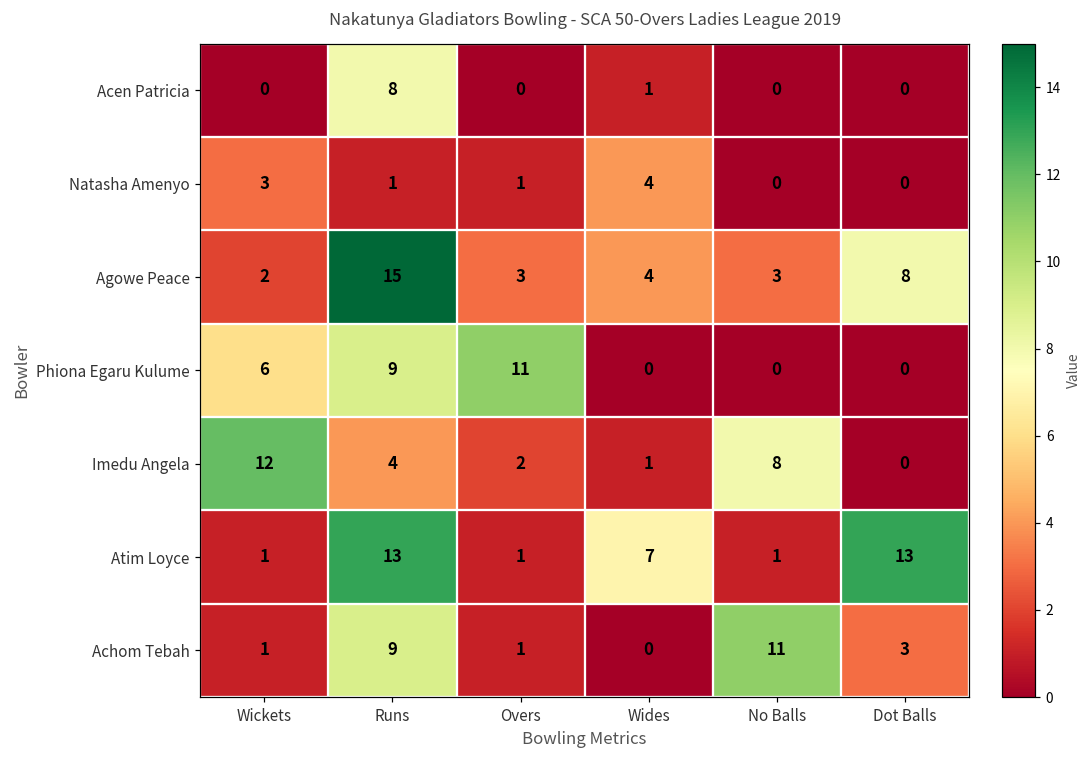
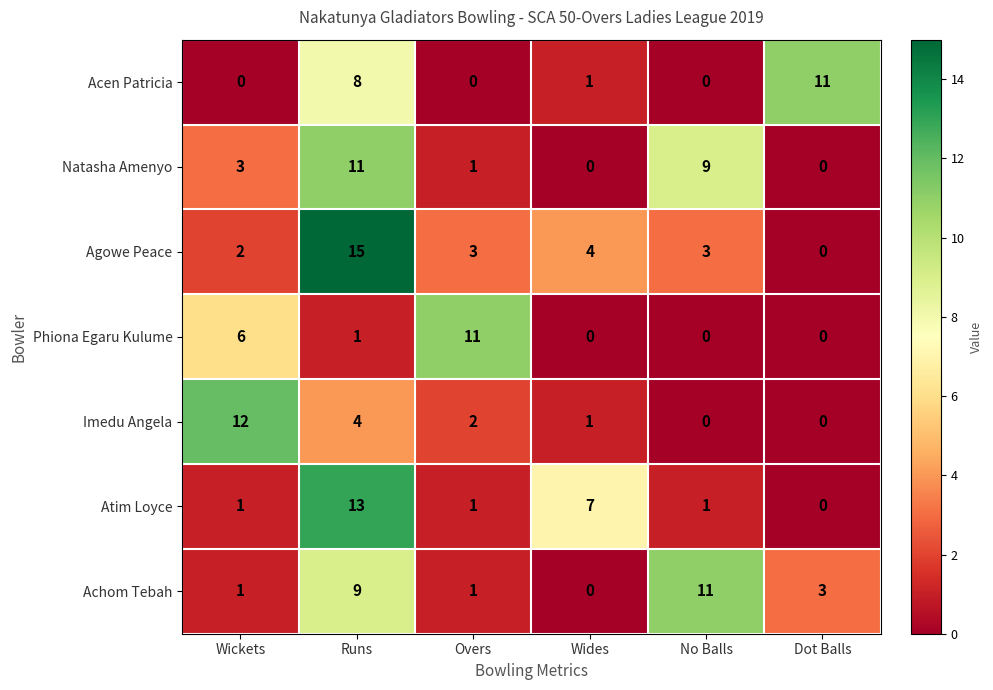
  {
    "Acen Patricia": {
      "Wickets": 0,
      "Runs": 8,
      "Overs": 0,
      "Wides": 1,
      "No Balls": 0,
-     "Dot Balls": 0
+     "Dot Balls": 11
    },
    "Natasha Amenyo": {
      "Wickets": 3,
-     "Runs": 1,
+     "Runs": 11,
      "Overs": 1,
-     "Wides": 4,
-     "No Balls": 0,
+     "Wides": 0,
+     "No Balls": 9,
      "Dot Balls": 0
    },
    "Agowe Peace": {
      "Wickets": 2,
      "Runs": 15,
      "Overs": 3,
      "Wides": 4,
      "No Balls": 3,
-     "Dot Balls": 8
+     "Dot Balls": 0
    },
    "Phiona Egaru Kulume": {
      "Wickets": 6,
-     "Runs": 9,
+     "Runs": 1,
      "Overs": 11,
      "Wides": 0,
      "No Balls": 0,
      "Dot Balls": 0
    },
    "Imedu Angela": {
      "Wickets": 12,
      "Runs": 4,
      "Overs": 2,
      "Wides": 1,
-     "No Balls": 8,
+     "No Balls": 0,
      "Dot Balls": 0
    },
    "Atim Loyce": {
      "Wickets": 1,
      "Runs": 13,
      "Overs": 1,
      "Wides": 7,
      "No Balls": 1,
-     "Dot Balls": 13
+     "Dot Balls": 0
    },
    "Achom Tebah": {
      "Wickets": 1,
      "Runs": 9,
      "Overs": 1,
      "Wides": 0,
      "No Balls": 11,
      "Dot Balls": 3
    }
  }
